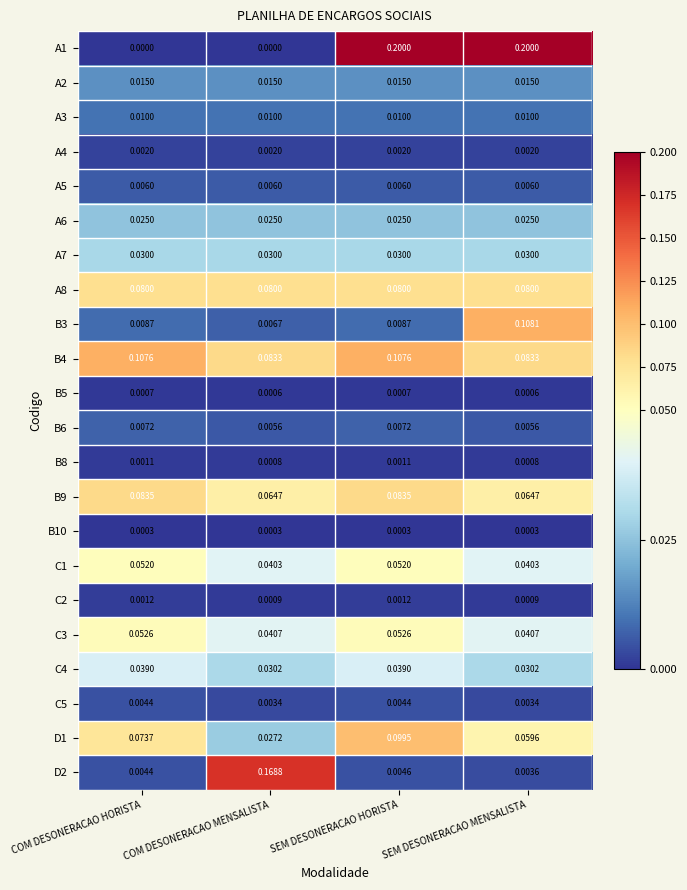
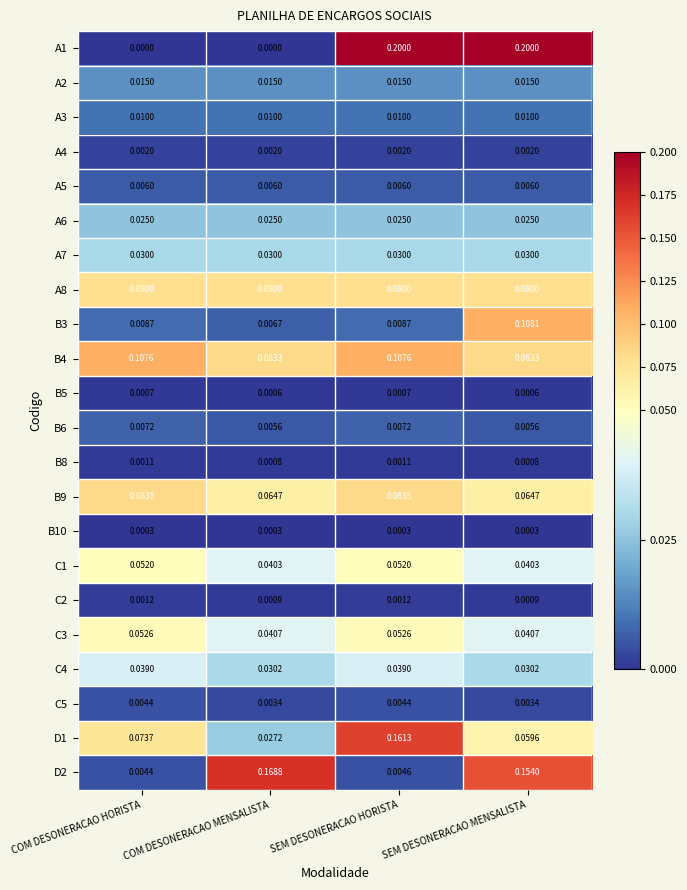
  {
    "A1": {
      "COM DESONERACAO HORISTA": 0.0000,
      "COM DESONERACAO MENSALISTA": 0.0000,
      "SEM DESONERACAO HORISTA": 0.2000,
      "SEM DESONERACAO MENSALISTA": 0.2000
    },
    "A2": {
      "COM DESONERACAO HORISTA": 0.0150,
      "COM DESONERACAO MENSALISTA": 0.0150,
      "SEM DESONERACAO HORISTA": 0.0150,
      "SEM DESONERACAO MENSALISTA": 0.0150
    },
    "A3": {
      "COM DESONERACAO HORISTA": 0.0100,
      "COM DESONERACAO MENSALISTA": 0.0100,
      "SEM DESONERACAO HORISTA": 0.0100,
      "SEM DESONERACAO MENSALISTA": 0.0100
    },
    "A4": {
      "COM DESONERACAO HORISTA": 0.0020,
      "COM DESONERACAO MENSALISTA": 0.0020,
      "SEM DESONERACAO HORISTA": 0.0020,
      "SEM DESONERACAO MENSALISTA": 0.0020
    },
    "A5": {
      "COM DESONERACAO HORISTA": 0.0060,
      "COM DESONERACAO MENSALISTA": 0.0060,
      "SEM DESONERACAO HORISTA": 0.0060,
      "SEM DESONERACAO MENSALISTA": 0.0060
    },
    "A6": {
      "COM DESONERACAO HORISTA": 0.0250,
      "COM DESONERACAO MENSALISTA": 0.0250,
      "SEM DESONERACAO HORISTA": 0.0250,
      "SEM DESONERACAO MENSALISTA": 0.0250
    },
    "A7": {
      "COM DESONERACAO HORISTA": 0.0300,
      "COM DESONERACAO MENSALISTA": 0.0300,
      "SEM DESONERACAO HORISTA": 0.0300,
      "SEM DESONERACAO MENSALISTA": 0.0300
    },
    "A8": {
      "COM DESONERACAO HORISTA": 0.0800,
      "COM DESONERACAO MENSALISTA": 0.0800,
      "SEM DESONERACAO HORISTA": 0.0800,
      "SEM DESONERACAO MENSALISTA": 0.0800
    },
    "B3": {
      "COM DESONERACAO HORISTA": 0.0087,
      "COM DESONERACAO MENSALISTA": 0.0067,
      "SEM DESONERACAO HORISTA": 0.0087,
      "SEM DESONERACAO MENSALISTA": 0.1081
    },
    "B4": {
      "COM DESONERACAO HORISTA": 0.1076,
      "COM DESONERACAO MENSALISTA": 0.0833,
      "SEM DESONERACAO HORISTA": 0.1076,
      "SEM DESONERACAO MENSALISTA": 0.0833
    },
    "B5": {
      "COM DESONERACAO HORISTA": 0.0007,
      "COM DESONERACAO MENSALISTA": 0.0006,
      "SEM DESONERACAO HORISTA": 0.0007,
      "SEM DESONERACAO MENSALISTA": 0.0006
    },
    "B6": {
      "COM DESONERACAO HORISTA": 0.0072,
      "COM DESONERACAO MENSALISTA": 0.0056,
      "SEM DESONERACAO HORISTA": 0.0072,
      "SEM DESONERACAO MENSALISTA": 0.0056
    },
    "B8": {
      "COM DESONERACAO HORISTA": 0.0011,
      "COM DESONERACAO MENSALISTA": 0.0008,
      "SEM DESONERACAO HORISTA": 0.0011,
      "SEM DESONERACAO MENSALISTA": 0.0008
    },
    "B9": {
      "COM DESONERACAO HORISTA": 0.0835,
      "COM DESONERACAO MENSALISTA": 0.0647,
      "SEM DESONERACAO HORISTA": 0.0835,
      "SEM DESONERACAO MENSALISTA": 0.0647
    },
    "B10": {
      "COM DESONERACAO HORISTA": 0.0003,
      "COM DESONERACAO MENSALISTA": 0.0003,
      "SEM DESONERACAO HORISTA": 0.0003,
      "SEM DESONERACAO MENSALISTA": 0.0003
    },
    "C1": {
      "COM DESONERACAO HORISTA": 0.0520,
      "COM DESONERACAO MENSALISTA": 0.0403,
      "SEM DESONERACAO HORISTA": 0.0520,
      "SEM DESONERACAO MENSALISTA": 0.0403
    },
    "C2": {
      "COM DESONERACAO HORISTA": 0.0012,
      "COM DESONERACAO MENSALISTA": 0.0009,
      "SEM DESONERACAO HORISTA": 0.0012,
      "SEM DESONERACAO MENSALISTA": 0.0009
    },
    "C3": {
      "COM DESONERACAO HORISTA": 0.0526,
      "COM DESONERACAO MENSALISTA": 0.0407,
      "SEM DESONERACAO HORISTA": 0.0526,
      "SEM DESONERACAO MENSALISTA": 0.0407
    },
    "C4": {
      "COM DESONERACAO HORISTA": 0.0390,
      "COM DESONERACAO MENSALISTA": 0.0302,
      "SEM DESONERACAO HORISTA": 0.0390,
      "SEM DESONERACAO MENSALISTA": 0.0302
    },
    "C5": {
      "COM DESONERACAO HORISTA": 0.0044,
      "COM DESONERACAO MENSALISTA": 0.0034,
      "SEM DESONERACAO HORISTA": 0.0044,
      "SEM DESONERACAO MENSALISTA": 0.0034
    },
    "D1": {
      "COM DESONERACAO HORISTA": 0.0737,
      "COM DESONERACAO MENSALISTA": 0.0272,
-     "SEM DESONERACAO HORISTA": 0.0995,
+     "SEM DESONERACAO HORISTA": 0.1613,
      "SEM DESONERACAO MENSALISTA": 0.0596
    },
    "D2": {
      "COM DESONERACAO HORISTA": 0.0044,
      "COM DESONERACAO MENSALISTA": 0.1688,
      "SEM DESONERACAO HORISTA": 0.0046,
-     "SEM DESONERACAO MENSALISTA": 0.0036
+     "SEM DESONERACAO MENSALISTA": 0.1540
    }
  }
